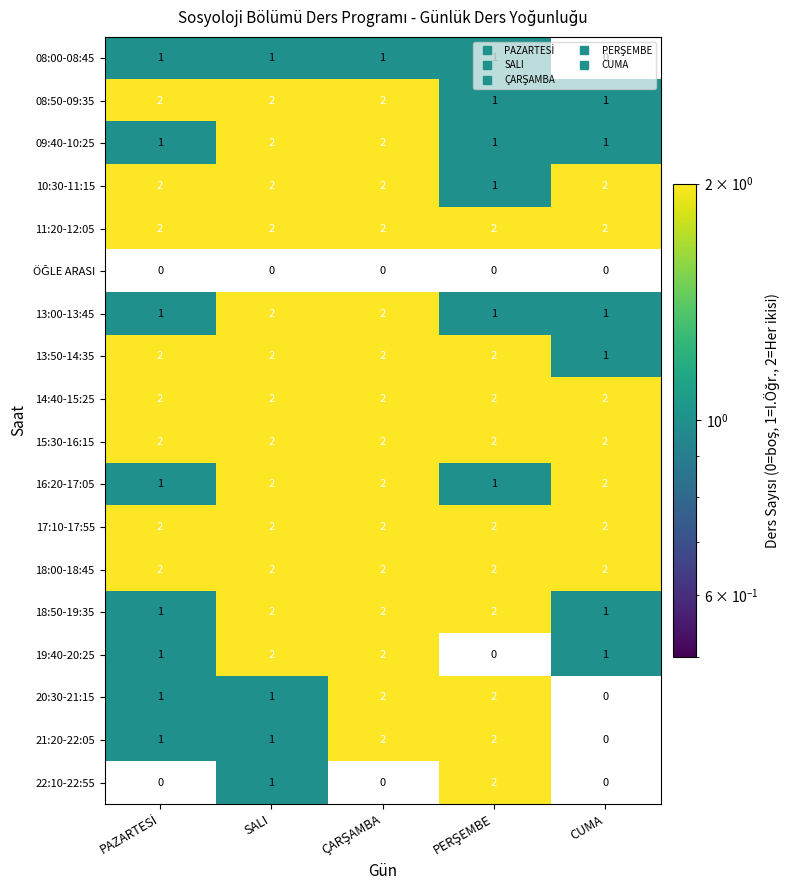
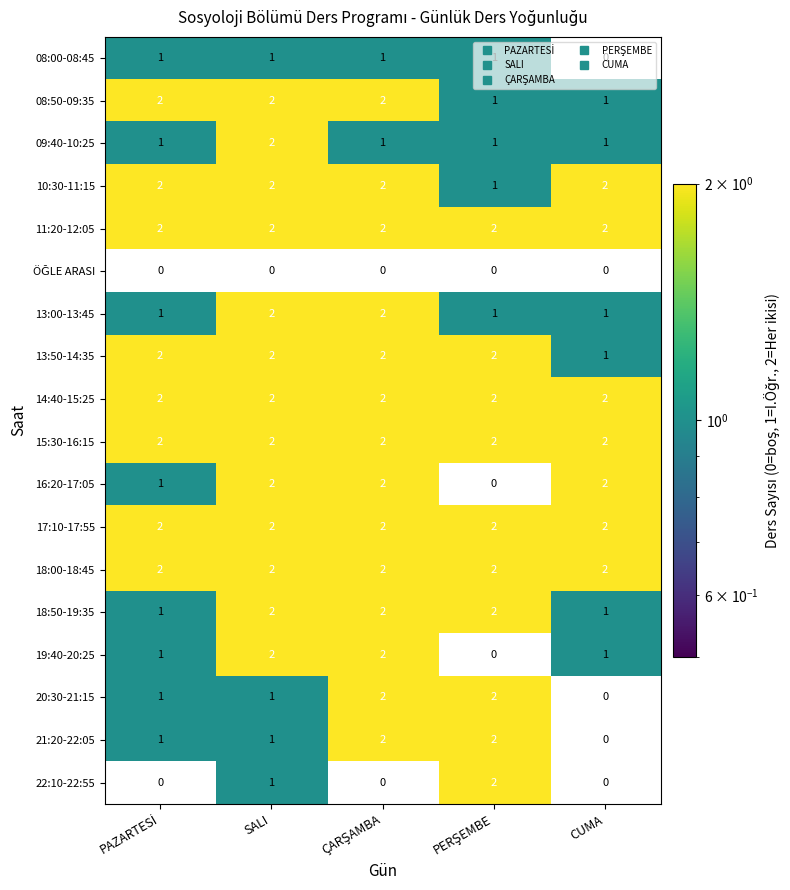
  {
    "08:00-08:45": {
      "PAZARTESİ": 1,
      "SALI": 1,
      "ÇARŞAMBA": 1
    },
    "08:50-09:35": {
      "PAZARTESİ": 2,
      "SALI": 2,
      "ÇARŞAMBA": 2,
      "PERŞEMBE": 1,
      "CUMA": 1
    },
    "09:40-10:25": {
      "PAZARTESİ": 1,
      "SALI": 2,
-     "ÇARŞAMBA": 2,
+     "ÇARŞAMBA": 1,
      "PERŞEMBE": 1,
      "CUMA": 1
    },
    "10:30-11:15": {
      "PAZARTESİ": 2,
      "SALI": 2,
      "ÇARŞAMBA": 2,
      "PERŞEMBE": 1,
      "CUMA": 2
    },
    "11:20-12:05": {
      "PAZARTESİ": 2,
      "SALI": 2,
      "ÇARŞAMBA": 2,
      "PERŞEMBE": 2,
      "CUMA": 2
    },
    "ÖĞLE ARASI": {
      "PAZARTESİ": 0,
      "SALI": 0,
      "ÇARŞAMBA": 0,
      "PERŞEMBE": 0,
      "CUMA": 0
    },
    "13:00-13:45": {
      "PAZARTESİ": 1,
      "SALI": 2,
      "ÇARŞAMBA": 2,
      "PERŞEMBE": 1,
      "CUMA": 1
    },
    "13:50-14:35": {
      "PAZARTESİ": 2,
      "SALI": 2,
      "ÇARŞAMBA": 2,
      "PERŞEMBE": 2,
      "CUMA": 1
    },
    "14:40-15:25": {
      "PAZARTESİ": 2,
      "SALI": 2,
      "ÇARŞAMBA": 2,
      "PERŞEMBE": 2,
      "CUMA": 2
    },
    "15:30-16:15": {
      "PAZARTESİ": 2,
      "SALI": 2,
      "ÇARŞAMBA": 2,
      "PERŞEMBE": 2,
      "CUMA": 2
    },
    "16:20-17:05": {
      "PAZARTESİ": 1,
      "SALI": 2,
      "ÇARŞAMBA": 2,
-     "PERŞEMBE": 1,
+     "PERŞEMBE": 0,
      "CUMA": 2
    },
    "17:10-17:55": {
      "PAZARTESİ": 2,
      "SALI": 2,
      "ÇARŞAMBA": 2,
      "PERŞEMBE": 2,
      "CUMA": 2
    },
    "18:00-18:45": {
      "PAZARTESİ": 2,
      "SALI": 2,
      "ÇARŞAMBA": 2,
      "PERŞEMBE": 2,
      "CUMA": 2
    },
    "18:50-19:35": {
      "PAZARTESİ": 1,
      "SALI": 2,
      "ÇARŞAMBA": 2,
      "PERŞEMBE": 2,
      "CUMA": 1
    },
    "19:40-20:25": {
      "PAZARTESİ": 1,
      "SALI": 2,
      "ÇARŞAMBA": 2,
      "PERŞEMBE": 0,
      "CUMA": 1
    },
    "20:30-21:15": {
      "PAZARTESİ": 1,
      "SALI": 1,
      "ÇARŞAMBA": 2,
      "PERŞEMBE": 2,
      "CUMA": 0
    },
    "21:20-22:05": {
      "PAZARTESİ": 1,
      "SALI": 1,
      "ÇARŞAMBA": 2,
      "PERŞEMBE": 2,
      "CUMA": 0
    },
    "22:10-22:55": {
      "PAZARTESİ": 0,
      "SALI": 1,
      "ÇARŞAMBA": 0,
      "PERŞEMBE": 2,
      "CUMA": 0
    }
  }
